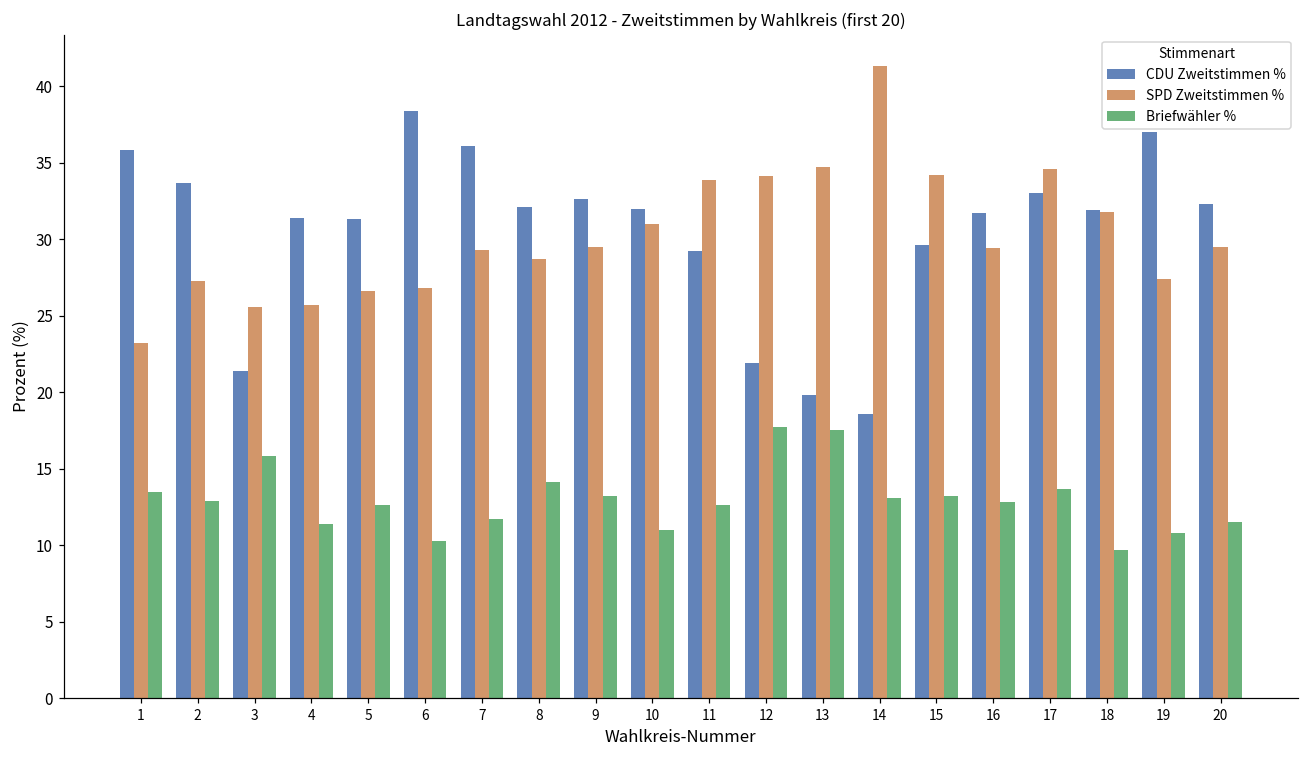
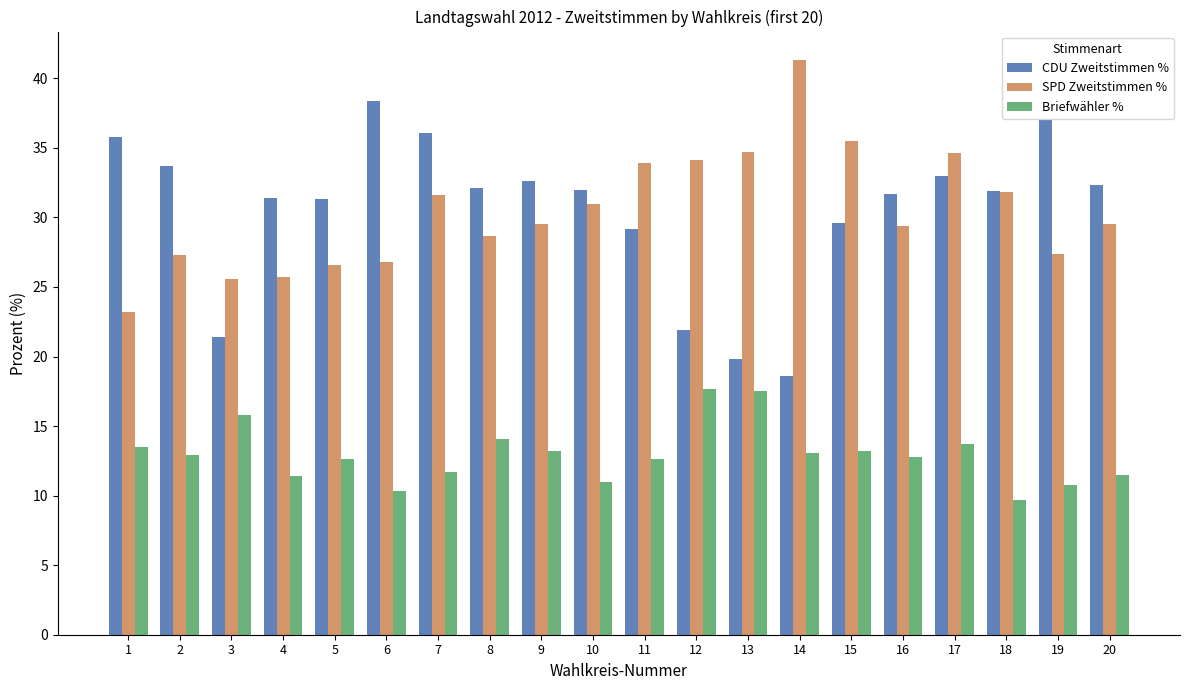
  {
    "CDU Zweitstimmen %": {
      "1": 35.8,
      "2": 33.7,
      "3": 21.4,
      "4": 31.4,
      "5": 31.3,
      "6": 38.4,
      "7": 36.1,
      "8": 32.1,
      "9": 32.6,
      "10": 32.0,
      "11": 29.2,
      "12": 21.9,
      "13": 19.8,
      "14": 18.6,
      "15": 29.6,
      "16": 31.7,
      "17": 33.0,
      "18": 31.9,
      "19": 37.0,
      "20": 32.3
    },
    "SPD Zweitstimmen %": {
      "1": 23.2,
      "2": 27.3,
      "3": 25.6,
      "4": 25.7,
      "5": 26.6,
      "6": 26.8,
-     "7": 29.3,
+     "7": 31.6,
      "8": 28.7,
      "9": 29.5,
      "10": 31.0,
      "11": 33.9,
      "12": 34.1,
      "13": 34.7,
      "14": 41.3,
-     "15": 34.2,
+     "15": 35.5,
      "16": 29.4,
      "17": 34.6,
      "18": 31.8,
      "19": 27.4,
      "20": 29.5
    },
    "Briefwähler %": {
      "1": 13.5,
      "2": 12.9,
      "3": 15.8,
      "4": 11.4,
      "5": 12.6,
      "6": 10.3,
      "7": 11.7,
      "8": 14.1,
      "9": 13.2,
      "10": 11.0,
      "11": 12.6,
      "12": 17.7,
      "13": 17.5,
      "14": 13.1,
      "15": 13.2,
      "16": 12.8,
      "17": 13.7,
      "18": 9.7,
      "19": 10.8,
      "20": 11.5
    }
  }
